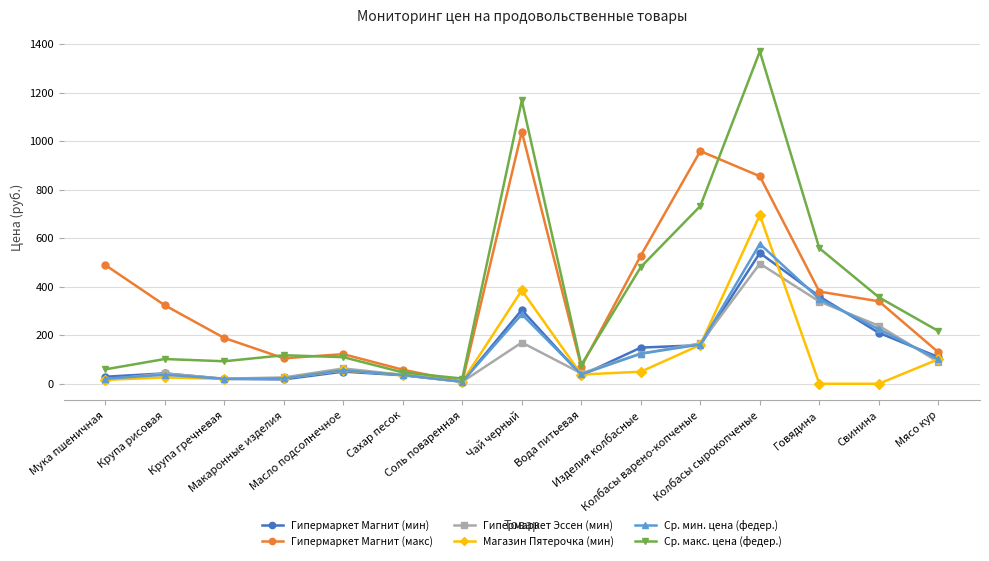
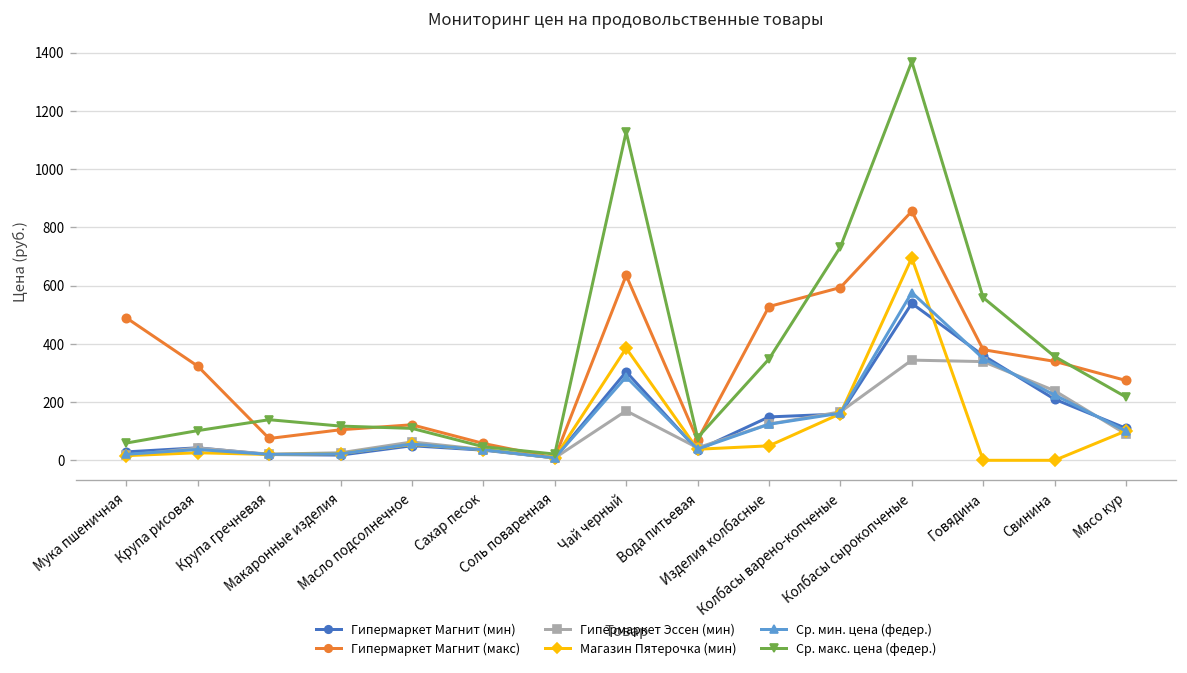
  {
    "Гипермаркет Магнит (макс)": {
      "Мука пшеничная": 490,
      "Крупа рисовая": 320,
-     "Крупа гречневая": 190,
+     "Крупа гречневая": 70,
      "Макаронные изделия": 100,
      "Масло подсолнечное": 120,
      "Сахар песок": 60,
-     "Чай черный": 1040,
+     "Чай черный": 640,
      "Изделия колбасные": 530,
-     "Колбасы варено-копченые": 960,
+     "Колбасы варено-копченые": 590,
      "Колбасы сырокопченые": 860,
      "Говядина": 380,
      "Свинина": 340,
-     "Мясо кур": 130
+     "Мясо кур": 270
    },
    "Гипермаркет Эссен (мин)": {
      "Чай черный": 170,
-     "Колбасы сырокопченые": 500,
+     "Колбасы сырокопченые": 340,
      "Говядина": 340,
      "Свинина": 240
    },
    "Магазин Пятерочка (мин)": {
      "Крупа рисовая": 30,
      "Чай черный": 390,
      "Изделия колбасные": 50,
      "Колбасы сырокопченые": 700,
      "Говядина": 0,
      "Свинина": 0
    },
    "Ср. макс. цена (федер.)": {
      "Мука пшеничная": 60,
      "Крупа рисовая": 100,
-     "Крупа гречневая": 90,
+     "Крупа гречневая": 140,
      "Макаронные изделия": 120,
      "Масло подсолнечное": 110,
      "Соль поваренная": 20,
-     "Чай черный": 1170,
-     "Изделия колбасные": 480,
+     "Чай черный": 1130,
+     "Изделия колбасные": 350,
      "Колбасы варено-копченые": 730,
      "Колбасы сырокопченые": 1370,
      "Говядина": 560,
      "Свинина": 360,
      "Мясо кур": 220
    }
  }
